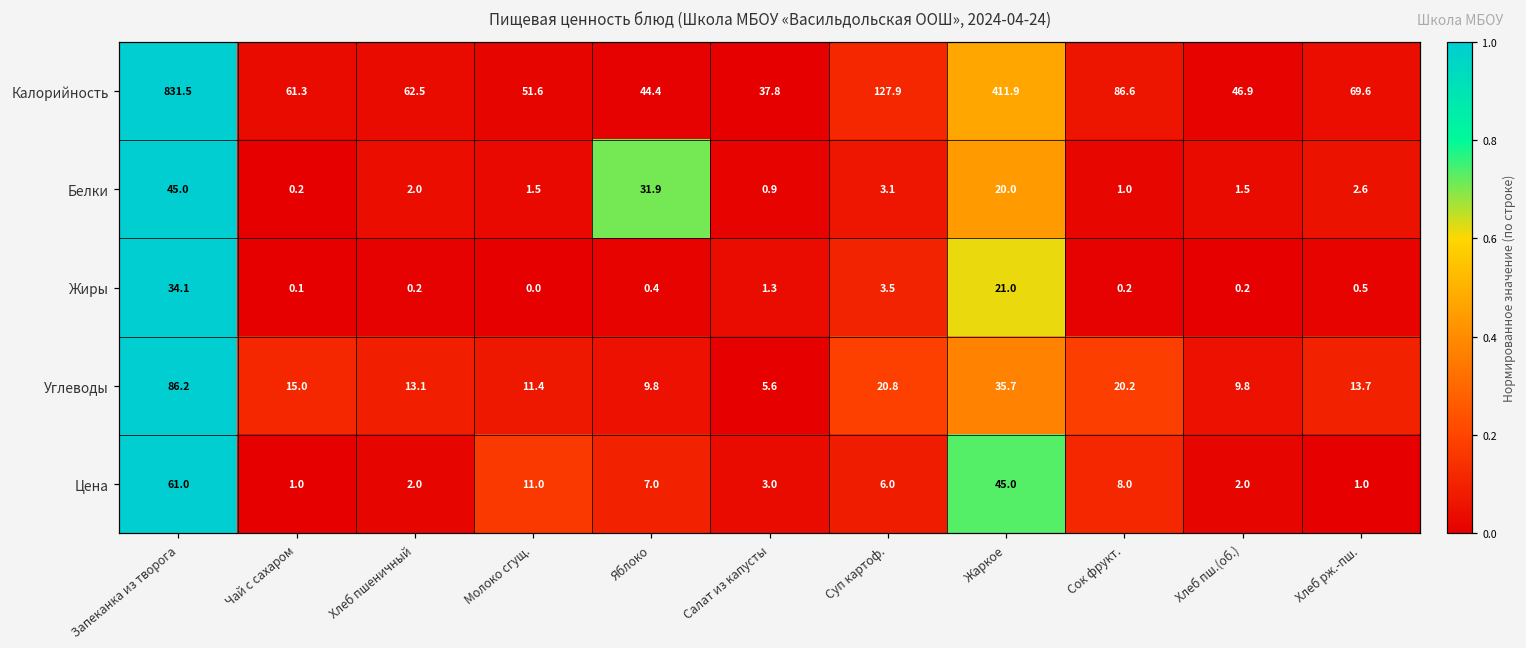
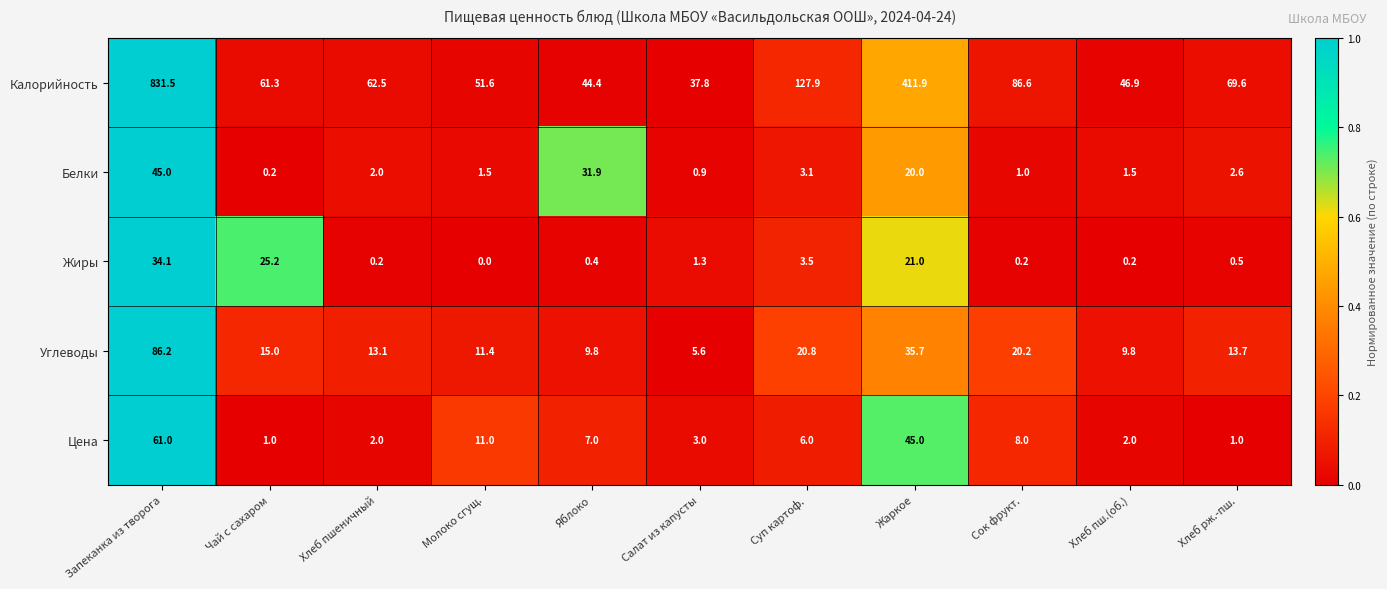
  {
    "Калорийность": {
      "Запеканка из творога": 831.5,
      "Чай с сахаром": 61.3,
      "Хлеб пшеничный": 62.5,
      "Молоко сгущ.": 51.6,
      "Яблоко": 44.4,
      "Салат из капусты": 37.8,
      "Суп картоф.": 127.9,
      "Жаркое": 411.9,
      "Сок фрукт.": 86.6,
      "Хлеб пш.(об.)": 46.9,
      "Хлеб рж.-пш.": 69.6
    },
    "Белки": {
      "Запеканка из творога": 45.0,
      "Чай с сахаром": 0.2,
      "Хлеб пшеничный": 2.0,
      "Молоко сгущ.": 1.5,
      "Яблоко": 31.9,
      "Салат из капусты": 0.9,
      "Суп картоф.": 3.1,
      "Жаркое": 20.0,
      "Сок фрукт.": 1.0,
      "Хлеб пш.(об.)": 1.5,
      "Хлеб рж.-пш.": 2.6
    },
    "Жиры": {
      "Запеканка из творога": 34.1,
-     "Чай с сахаром": 0.1,
+     "Чай с сахаром": 25.2,
      "Хлеб пшеничный": 0.2,
      "Молоко сгущ.": 0.0,
      "Яблоко": 0.4,
      "Салат из капусты": 1.3,
      "Суп картоф.": 3.5,
      "Жаркое": 21.0,
      "Сок фрукт.": 0.2,
      "Хлеб пш.(об.)": 0.2,
      "Хлеб рж.-пш.": 0.5
    },
    "Углеводы": {
      "Запеканка из творога": 86.2,
      "Чай с сахаром": 15.0,
      "Хлеб пшеничный": 13.1,
      "Молоко сгущ.": 11.4,
      "Яблоко": 9.8,
      "Салат из капусты": 5.6,
      "Суп картоф.": 20.8,
      "Жаркое": 35.7,
      "Сок фрукт.": 20.2,
      "Хлеб пш.(об.)": 9.8,
      "Хлеб рж.-пш.": 13.7
    },
    "Цена": {
      "Запеканка из творога": 61.0,
      "Чай с сахаром": 1.0,
      "Хлеб пшеничный": 2.0,
      "Молоко сгущ.": 11.0,
      "Яблоко": 7.0,
      "Салат из капусты": 3.0,
      "Суп картоф.": 6.0,
      "Жаркое": 45.0,
      "Сок фрукт.": 8.0,
      "Хлеб пш.(об.)": 2.0,
      "Хлеб рж.-пш.": 1.0
    }
  }
